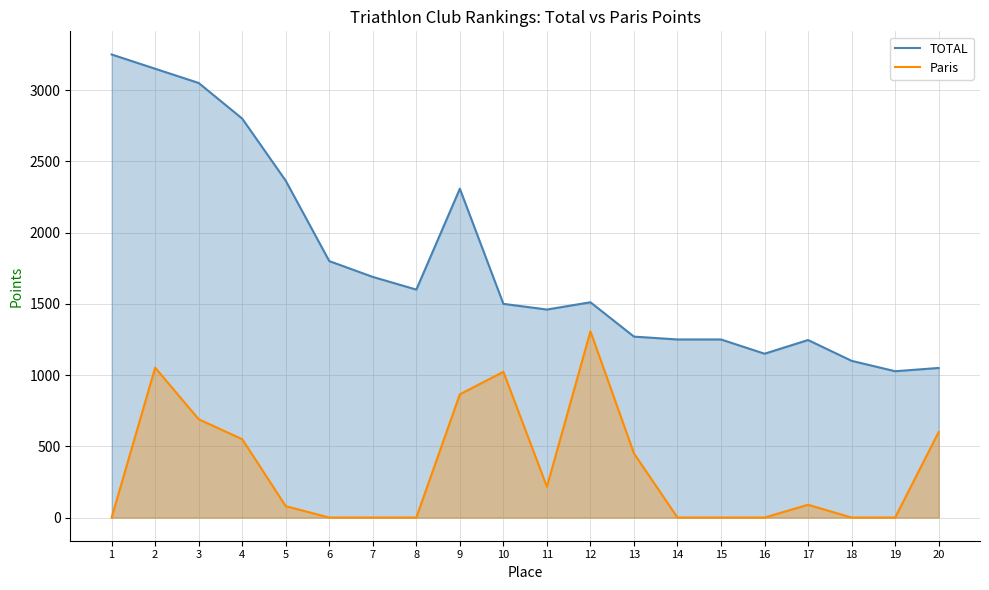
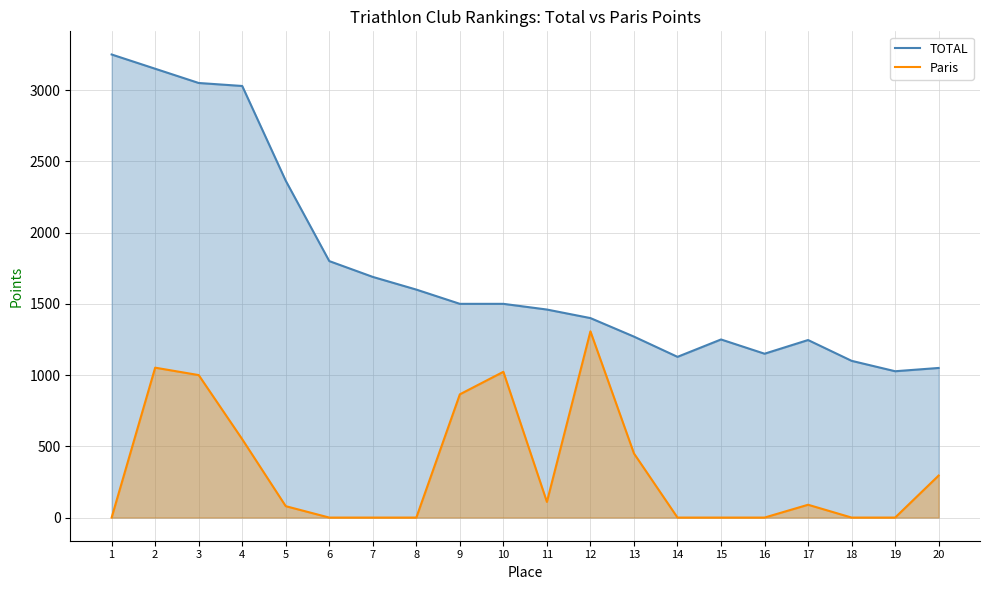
  {
    "TOTAL": {
      "1": 3250,
      "2": 3150,
      "3": 3050,
-     "4": 2800,
+     "4": 3030,
      "5": 2360,
      "6": 1800,
      "7": 1690,
      "8": 1600,
-     "9": 2310,
+     "9": 1500,
      "10": 1500,
      "11": 1460,
-     "12": 1510,
+     "12": 1400,
      "13": 1270,
-     "14": 1250,
+     "14": 1130,
      "15": 1250,
      "16": 1150,
      "17": 1250,
      "18": 1100,
      "19": 1030,
      "20": 1050
    },
    "Paris": {
      "1": 0,
      "2": 1050,
-     "3": 690,
+     "3": 1000,
      "4": 550,
      "5": 80,
      "6": 0,
      "7": 0,
      "8": 0,
      "9": 870,
      "10": 1020,
-     "11": 220,
+     "11": 110,
      "12": 1310,
      "13": 450,
      "14": 0,
      "15": 0,
      "16": 0,
      "17": 90,
      "18": 0,
      "19": 0,
-     "20": 600
+     "20": 300
    }
  }
